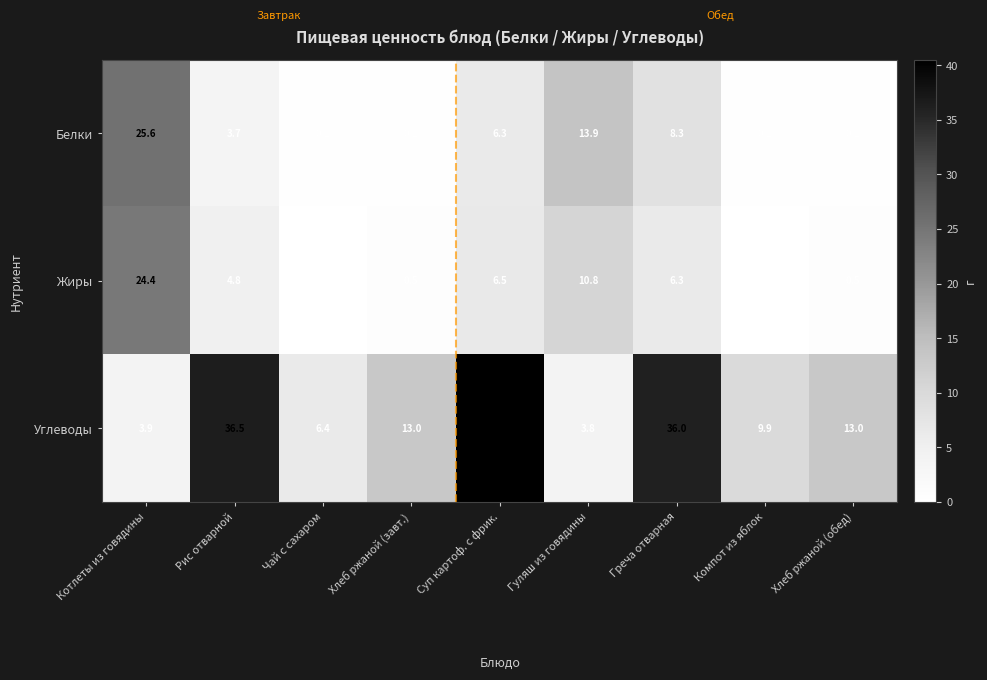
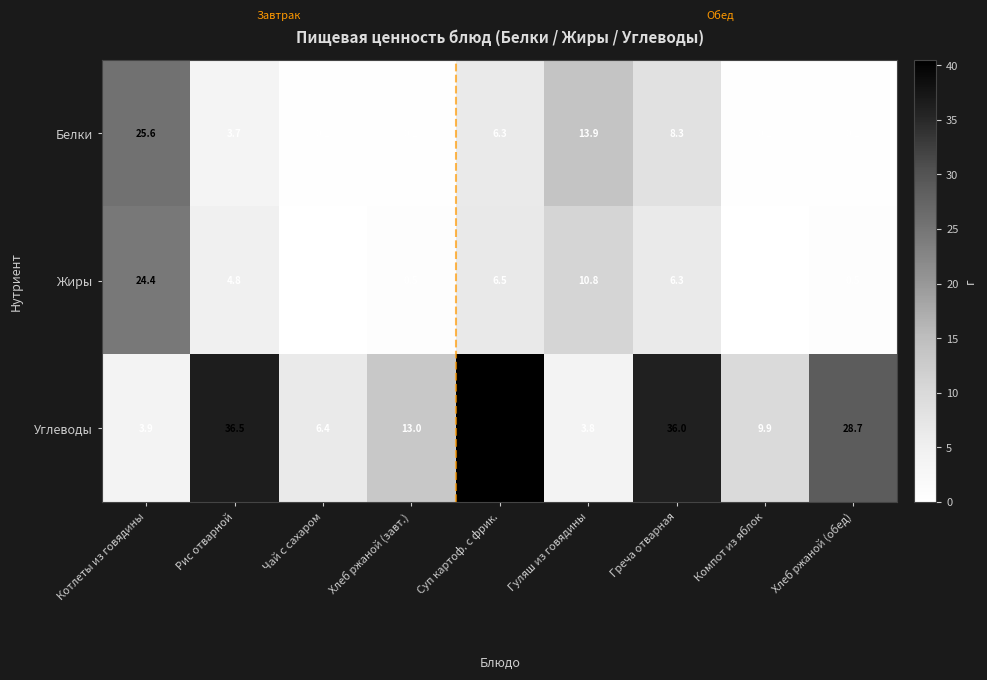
  {
    "Белки": {
      "Котлеты из говядины": 25.6,
      "Гуляш из говядины": 13.9
    },
    "Жиры": {
      "Котлеты из говядины": 24.4
    },
    "Углеводы": {
      "Хлеб ржаной (завт.)": 13.0,
-     "Хлеб ржаной (обед)": 13.0
+     "Хлеб ржаной (обед)": 28.7
    }
  }
